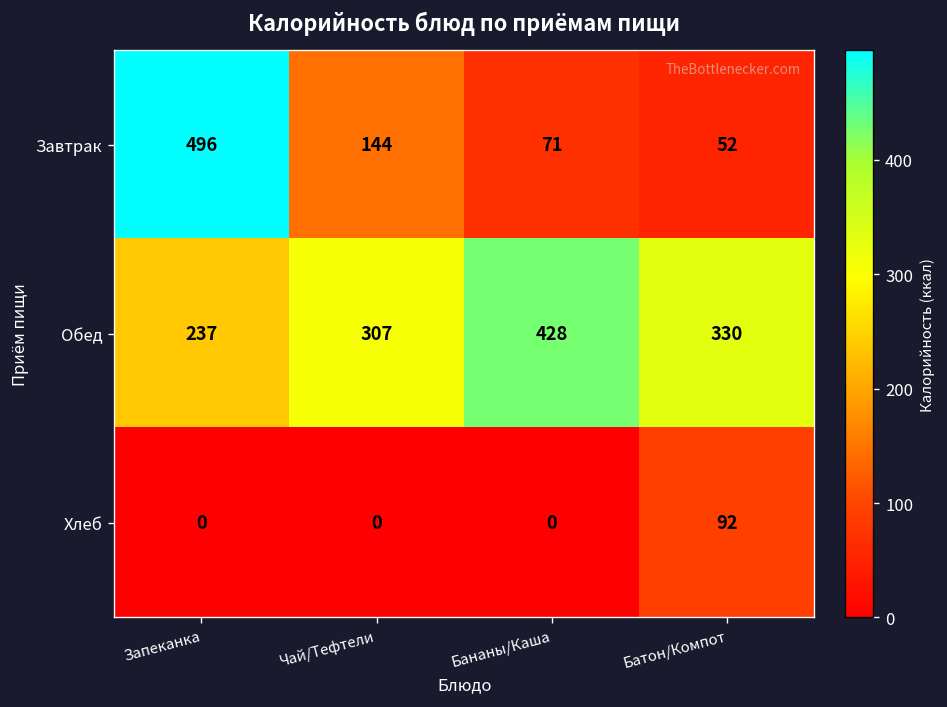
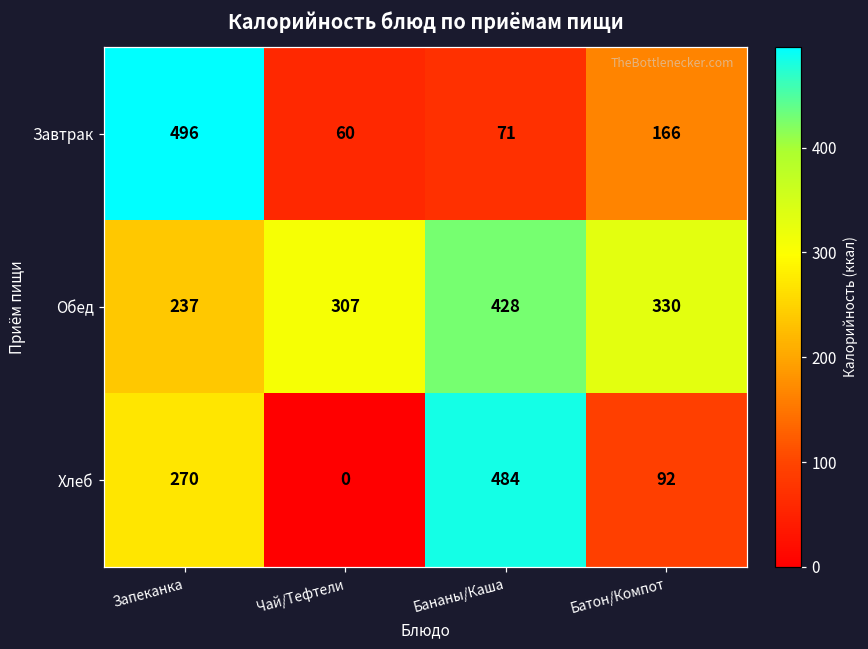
  {
    "Завтрак": {
      "Запеканка": 496,
-     "Чай/Тефтели": 144,
+     "Чай/Тефтели": 60,
      "Бананы/Каша": 71,
-     "Батон/Компот": 52
+     "Батон/Компот": 166
    },
    "Обед": {
      "Запеканка": 237,
      "Чай/Тефтели": 307,
      "Бананы/Каша": 428,
      "Батон/Компот": 330
    },
    "Хлеб": {
-     "Запеканка": 0,
+     "Запеканка": 270,
      "Чай/Тефтели": 0,
-     "Бананы/Каша": 0,
+     "Бананы/Каша": 484,
      "Батон/Компот": 92
    }
  }
